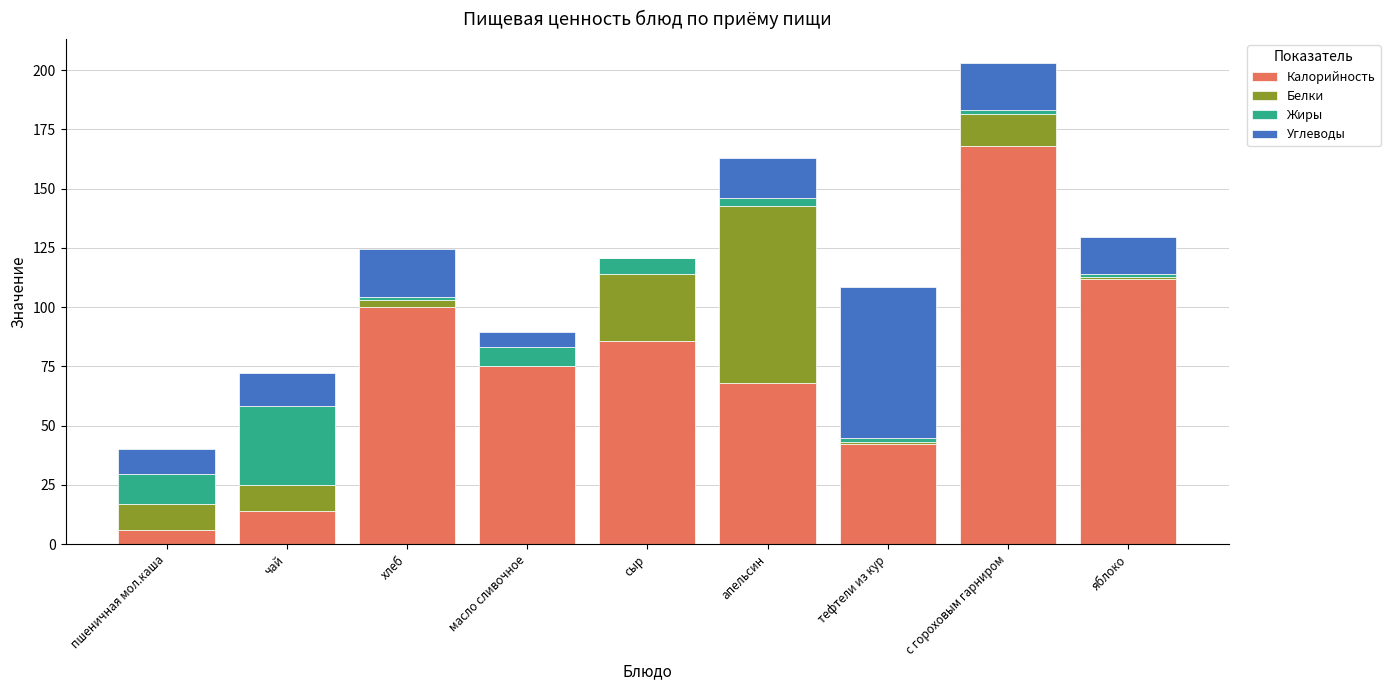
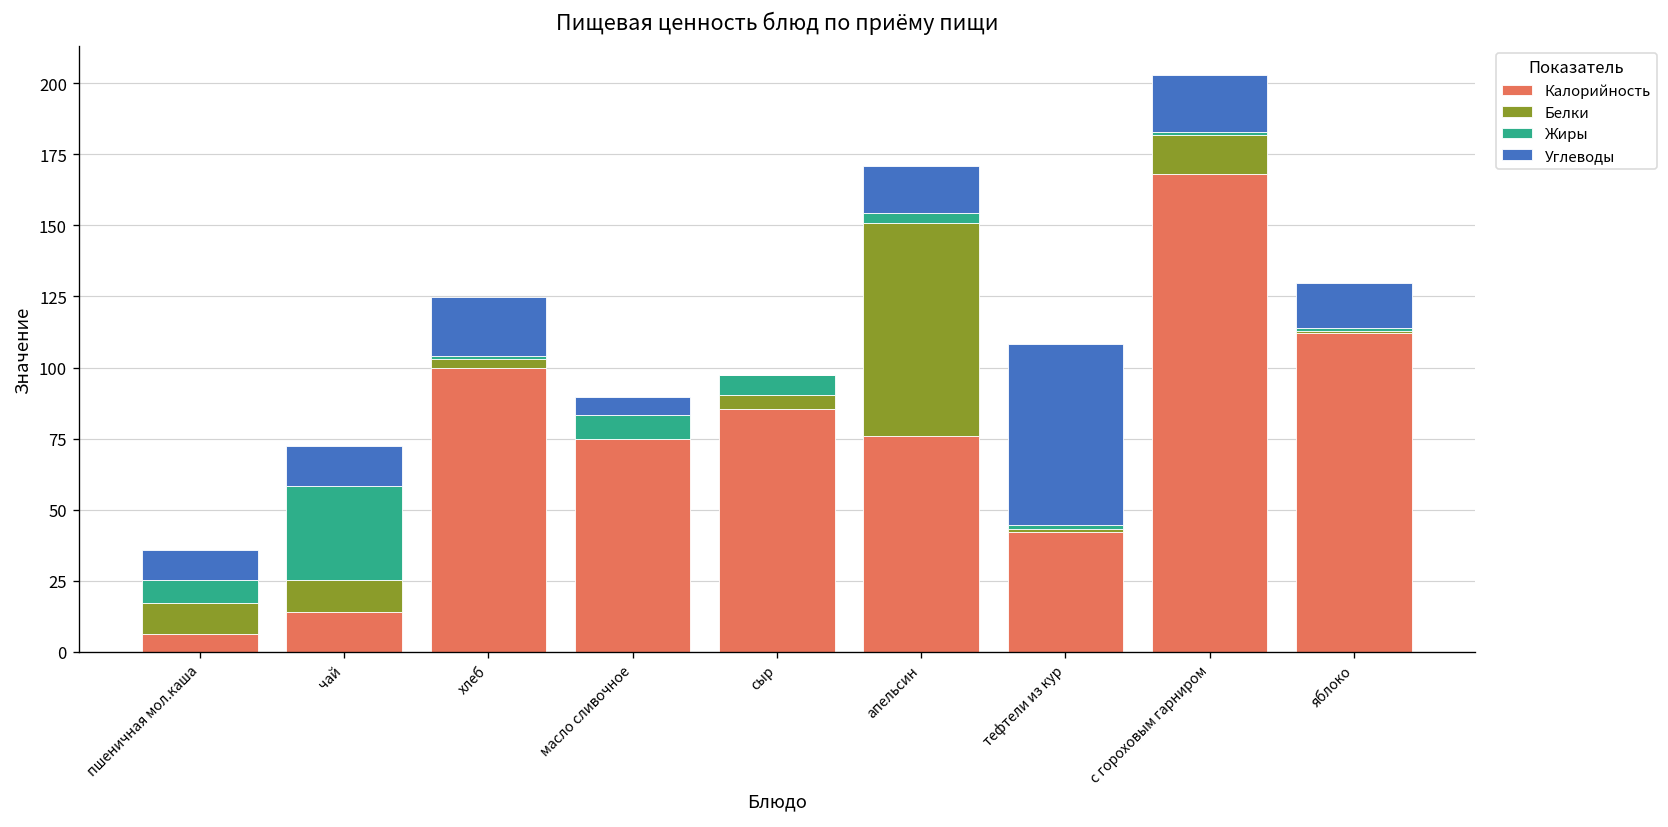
  {
    "Калорийность": {
      "пшеничная мол.каша": 6,
      "чай": 14,
      "хлеб": 100,
      "масло сливочное": 75,
      "сыр": 86,
-     "апельсин": 68,
+     "апельсин": 76,
      "тефтели из кур": 42,
      "с гороховым гарниром": 168,
      "яблоко": 112
    },
    "Белки": {
      "пшеничная мол.каша": 11,
      "чай": 11,
      "хлеб": 3,
      "масло сливочное": 0,
-     "сыр": 28,
+     "сыр": 5,
      "апельсин": 75,
      "с гороховым гарниром": 14
    },
    "Жиры": {
-     "пшеничная мол.каша": 12,
+     "пшеничная мол.каша": 8,
      "чай": 33,
      "хлеб": 1,
      "масло сливочное": 8,
      "сыр": 7,
      "апельсин": 4,
      "тефтели из кур": 1,
      "с гороховым гарниром": 1
    },
    "Углеводы": {
      "пшеничная мол.каша": 11,
      "чай": 14,
      "хлеб": 21,
      "масло сливочное": 7,
      "сыр": 0,
      "апельсин": 17,
      "тефтели из кур": 64,
      "с гороховым гарниром": 20,
      "яблоко": 16
    }
  }
